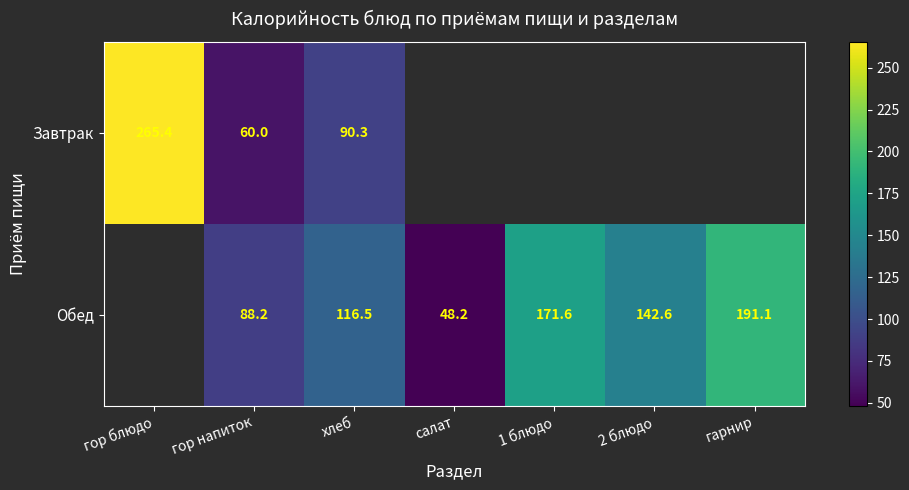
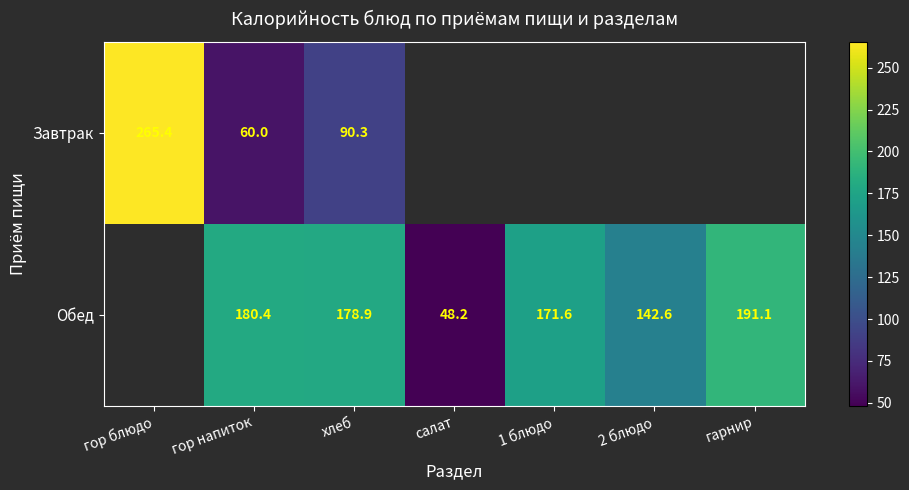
  {
    "Завтрак": {
      "гор напиток": 60.0,
      "хлеб": 90.3
    },
    "Обед": {
-     "гор напиток": 88.2,
-     "хлеб": 116.5,
+     "гор напиток": 180.4,
+     "хлеб": 178.9,
      "салат": 48.2,
      "1 блюдо": 171.6,
      "2 блюдо": 142.6,
      "гарнир": 191.1
    }
  }
